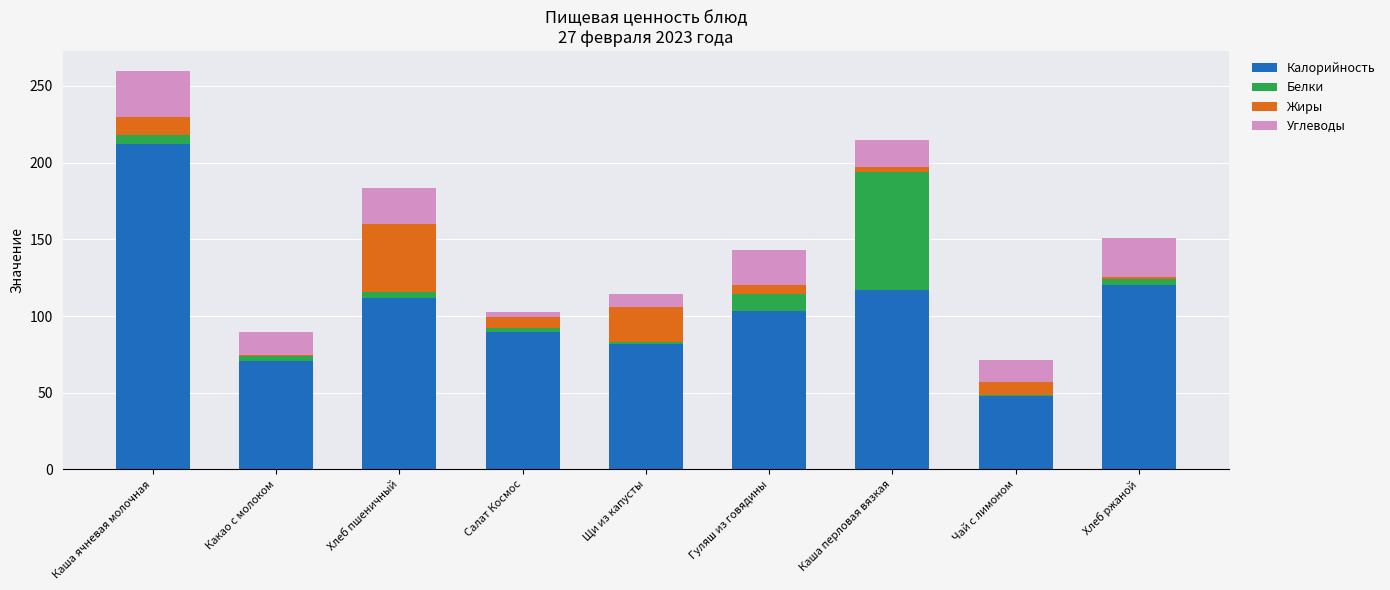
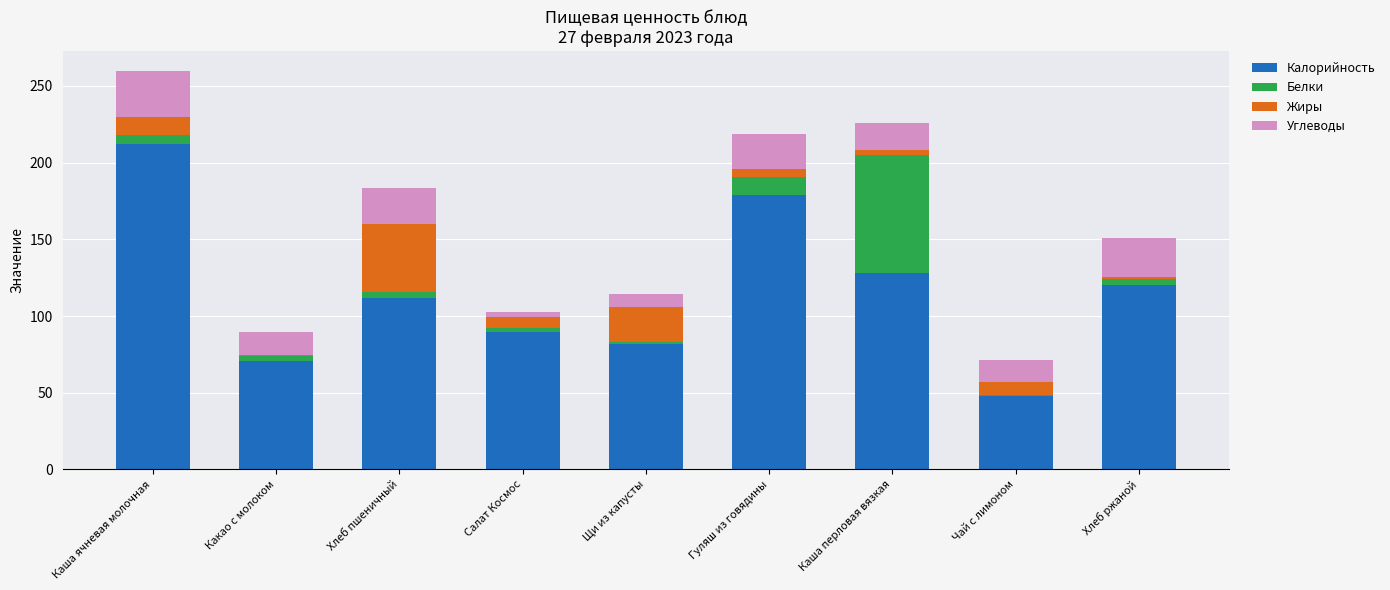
  {
    "Калорийность": {
      "Каша ячневая молочная": 212,
      "Какао с молоком": 70,
      "Хлеб пшеничный": 112,
      "Салат Космос": 89,
      "Щи из капусты": 82,
-     "Гуляш из говядины": 103,
-     "Каша перловая вязкая": 117,
+     "Гуляш из говядины": 179,
+     "Каша перловая вязкая": 128,
      "Чай с лимоном": 48,
      "Хлеб ржаной": 120
    },
    "Белки": {
      "Каша ячневая молочная": 6,
      "Какао с молоком": 3,
      "Хлеб пшеничный": 4,
      "Салат Космос": 3,
      "Гуляш из говядины": 11,
      "Каша перловая вязкая": 77,
      "Хлеб ржаной": 4
    },
    "Жиры": {
      "Каша ячневая молочная": 11,
      "Хлеб пшеничный": 45,
      "Салат Космос": 7,
      "Щи из капусты": 23,
      "Гуляш из говядины": 6,
      "Каша перловая вязкая": 3,
      "Чай с лимоном": 9
    },
    "Углеводы": {
      "Каша ячневая молочная": 30,
      "Какао с молоком": 15,
      "Хлеб пшеничный": 24,
      "Салат Космос": 3,
      "Щи из капусты": 8,
      "Гуляш из говядины": 23,
      "Каша перловая вязкая": 18,
      "Чай с лимоном": 14,
      "Хлеб ржаной": 26
    }
  }
